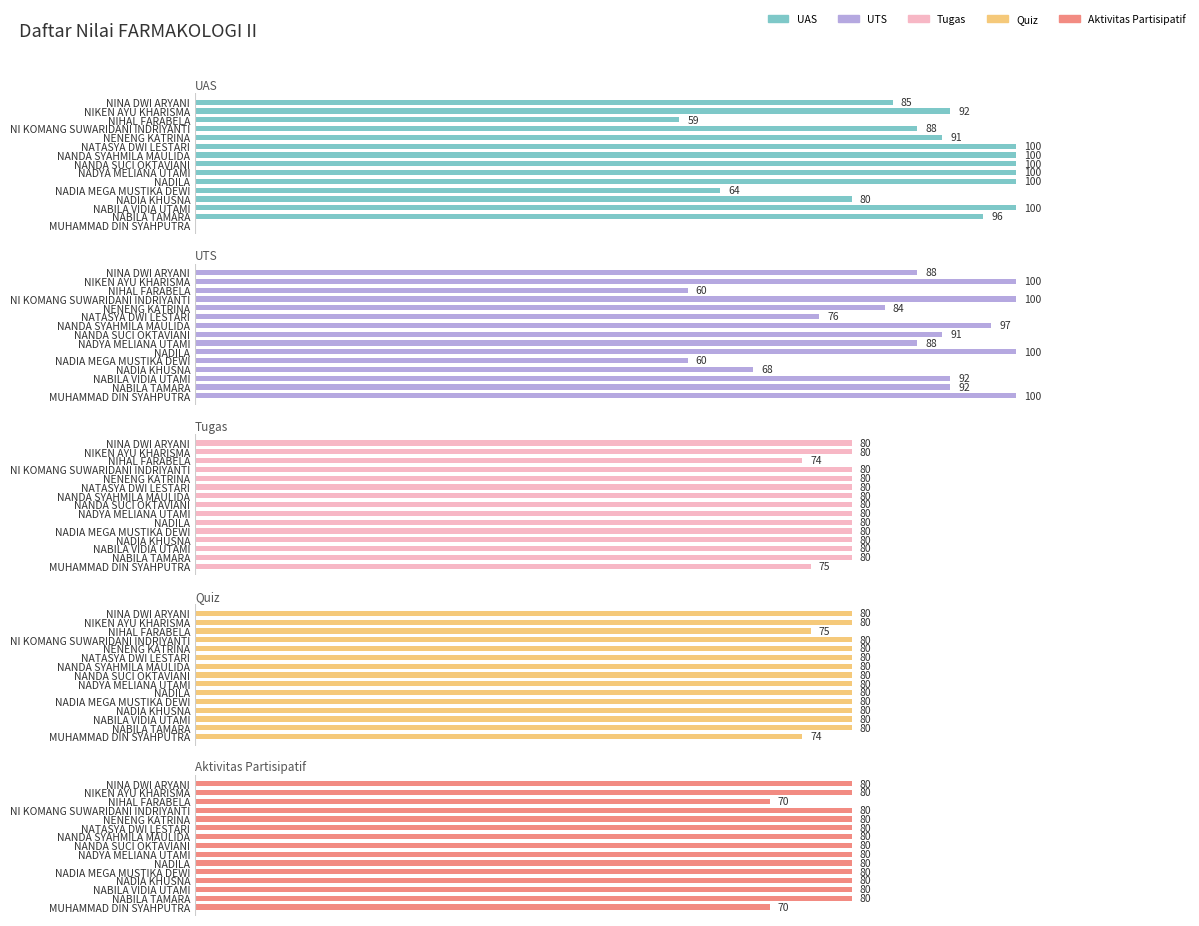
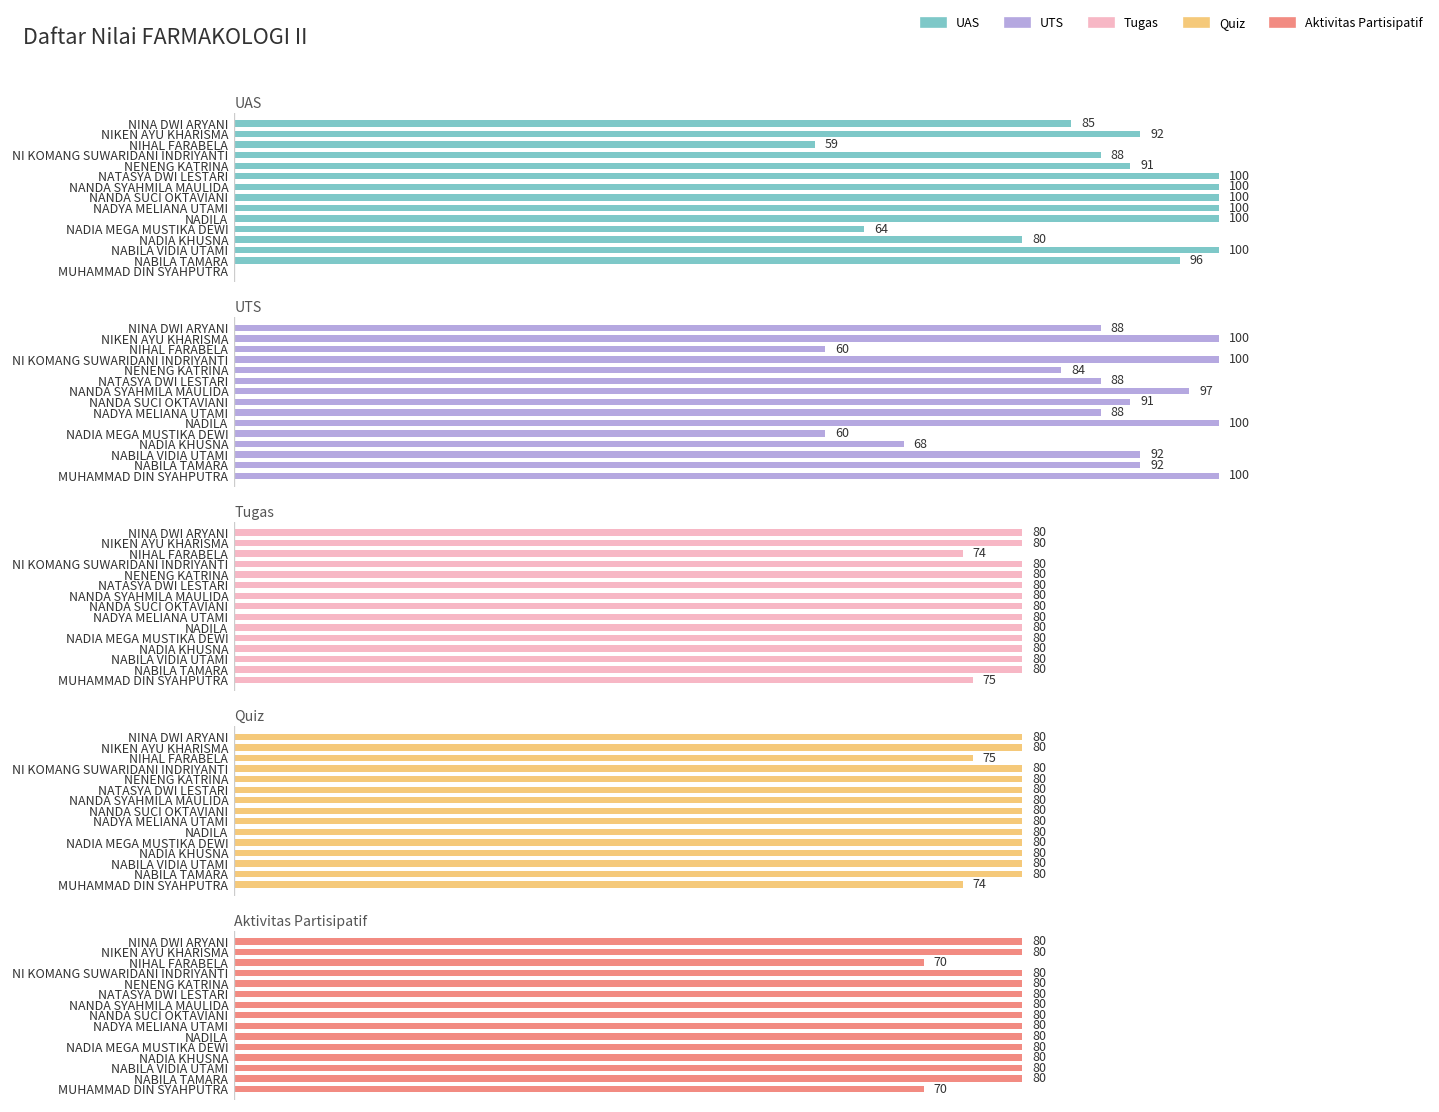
  {
    "UAS": {
      "NINA DWI ARYANI": 85,
      "NIKEN AYU KHARISMA": 92,
      "NIHAL FARABELA": 59,
      "NI KOMANG SUWARIDANI INDRIYANTI": 88,
      "NENENG KATRINA": 91,
      "NATASYA DWI LESTARI": 100,
      "NANDA SYAHMILA MAULIDA": 100,
      "NANDA SUCI OKTAVIANI": 100,
      "NADYA MELIANA UTAMI": 100,
      "NADILA": 100,
      "NADIA MEGA MUSTIKA DEWI": 64,
      "NADIA KHUSNA": 80,
      "NABILA VIDIA UTAMI": 100,
      "NABILA TAMARA": 96
    },
    "UTS": {
      "NINA DWI ARYANI": 88,
      "NIKEN AYU KHARISMA": 100,
      "NIHAL FARABELA": 60,
      "NI KOMANG SUWARIDANI INDRIYANTI": 100,
      "NENENG KATRINA": 84,
-     "NATASYA DWI LESTARI": 76,
+     "NATASYA DWI LESTARI": 88,
      "NANDA SYAHMILA MAULIDA": 97,
      "NANDA SUCI OKTAVIANI": 91,
      "NADYA MELIANA UTAMI": 88,
      "NADILA": 100,
      "NADIA MEGA MUSTIKA DEWI": 60,
      "NADIA KHUSNA": 68,
      "NABILA VIDIA UTAMI": 92,
      "NABILA TAMARA": 92,
      "MUHAMMAD DIN SYAHPUTRA": 100
    },
    "Tugas": {
      "NINA DWI ARYANI": 80,
      "NIKEN AYU KHARISMA": 80,
      "NIHAL FARABELA": 74,
      "NI KOMANG SUWARIDANI INDRIYANTI": 80,
      "NENENG KATRINA": 80,
      "NATASYA DWI LESTARI": 80,
      "NANDA SYAHMILA MAULIDA": 80,
      "NANDA SUCI OKTAVIANI": 80,
      "NADYA MELIANA UTAMI": 80,
      "NADILA": 80,
      "NADIA MEGA MUSTIKA DEWI": 80,
      "NADIA KHUSNA": 80,
      "NABILA VIDIA UTAMI": 80,
      "NABILA TAMARA": 80,
      "MUHAMMAD DIN SYAHPUTRA": 75
    },
    "Quiz": {
      "NINA DWI ARYANI": 80,
      "NIKEN AYU KHARISMA": 80,
      "NIHAL FARABELA": 75,
      "NI KOMANG SUWARIDANI INDRIYANTI": 80,
      "NENENG KATRINA": 80,
      "NATASYA DWI LESTARI": 80,
      "NANDA SYAHMILA MAULIDA": 80,
      "NANDA SUCI OKTAVIANI": 80,
      "NADYA MELIANA UTAMI": 80,
      "NADILA": 80,
      "NADIA MEGA MUSTIKA DEWI": 80,
      "NADIA KHUSNA": 80,
      "NABILA VIDIA UTAMI": 80,
      "NABILA TAMARA": 80,
      "MUHAMMAD DIN SYAHPUTRA": 74
    },
    "Aktivitas Partisipatif": {
      "NINA DWI ARYANI": 80,
      "NIKEN AYU KHARISMA": 80,
      "NIHAL FARABELA": 70,
      "NI KOMANG SUWARIDANI INDRIYANTI": 80,
      "NENENG KATRINA": 80,
      "NATASYA DWI LESTARI": 80,
      "NANDA SYAHMILA MAULIDA": 80,
      "NANDA SUCI OKTAVIANI": 80,
      "NADYA MELIANA UTAMI": 80,
      "NADILA": 80,
      "NADIA MEGA MUSTIKA DEWI": 80,
      "NADIA KHUSNA": 80,
      "NABILA VIDIA UTAMI": 80,
      "NABILA TAMARA": 80,
      "MUHAMMAD DIN SYAHPUTRA": 70
    }
  }
